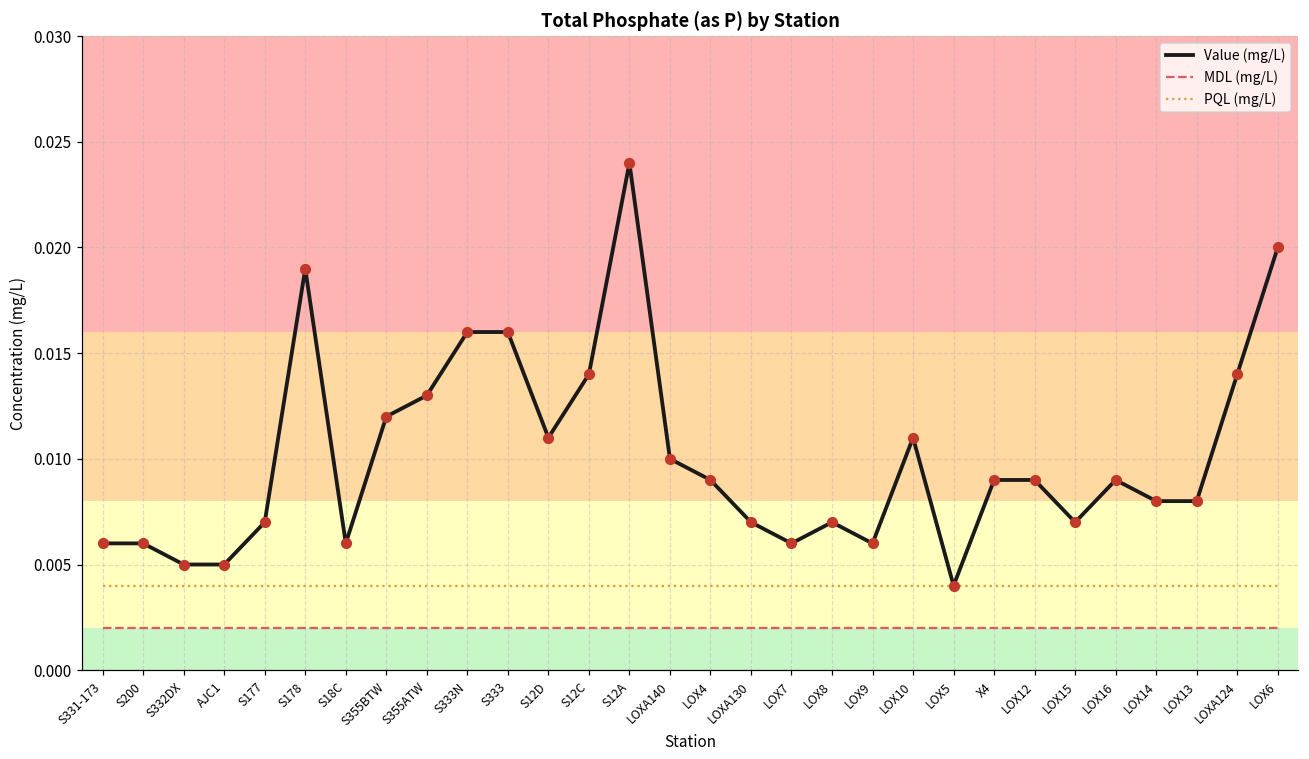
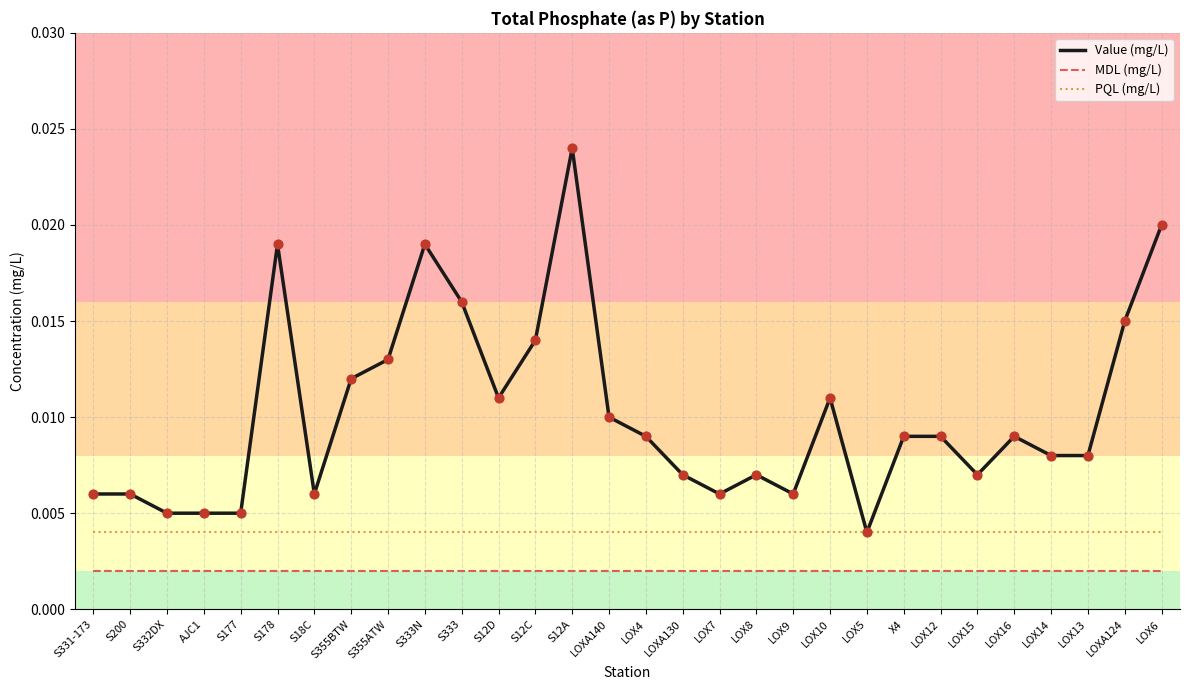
  {
    "Value (mg/L)": {
      "S331-173": 0.006,
      "S200": 0.006,
      "S332DX": 0.005,
      "AJC1": 0.005,
-     "S177": 0.007,
+     "S177": 0.005,
      "S178": 0.019,
      "S18C": 0.006,
      "S355BTW": 0.012,
      "S355ATW": 0.013,
-     "S333N": 0.016,
+     "S333N": 0.019,
      "S333": 0.016,
      "S12D": 0.011,
      "S12C": 0.014,
      "S12A": 0.024,
      "LOXA140": 0.010,
      "LOX4": 0.009,
      "LOXA130": 0.007,
      "LOX7": 0.006,
      "LOX8": 0.007,
      "LOX9": 0.006,
      "LOX10": 0.011,
      "X4": 0.009,
      "LOX12": 0.009,
      "LOX15": 0.007,
      "LOX16": 0.009,
      "LOX14": 0.008,
      "LOX13": 0.008,
-     "LOXA124": 0.014,
+     "LOXA124": 0.015,
      "LOX6": 0.020
    },
    "MDL (mg/L)": {
      "S331-173": 0.002,
      "S200": 0.002,
      "S332DX": 0.002,
      "AJC1": 0.002,
      "S177": 0.002,
      "S178": 0.002,
      "S18C": 0.002,
      "S355BTW": 0.002,
      "S355ATW": 0.002,
      "S333N": 0.002,
      "S333": 0.002,
      "S12D": 0.002,
      "S12C": 0.002,
      "S12A": 0.002,
      "LOXA140": 0.002,
      "LOX4": 0.002,
      "LOXA130": 0.002,
      "LOX7": 0.002,
      "LOX8": 0.002,
      "LOX9": 0.002,
      "LOX10": 0.002,
      "LOX5": 0.002,
      "X4": 0.002,
      "LOX12": 0.002,
      "LOX15": 0.002,
      "LOX16": 0.002,
      "LOX14": 0.002,
      "LOX13": 0.002,
      "LOXA124": 0.002,
      "LOX6": 0.002
    },
    "PQL (mg/L)": {
      "S331-173": 0.004,
      "S200": 0.004,
      "S332DX": 0.004,
      "AJC1": 0.004,
      "S177": 0.004,
      "S178": 0.004,
      "S18C": 0.004,
      "S355BTW": 0.004,
      "S355ATW": 0.004,
      "S333N": 0.004,
      "S333": 0.004,
      "S12D": 0.004,
      "S12C": 0.004,
      "S12A": 0.004,
      "LOXA140": 0.004,
      "LOX4": 0.004,
      "LOXA130": 0.004,
      "LOX7": 0.004,
      "LOX8": 0.004,
      "LOX9": 0.004,
      "LOX10": 0.004,
      "X4": 0.004,
      "LOX12": 0.004,
      "LOX15": 0.004,
      "LOX16": 0.004,
      "LOX14": 0.004,
      "LOX13": 0.004,
      "LOXA124": 0.004,
      "LOX6": 0.004
    }
  }
